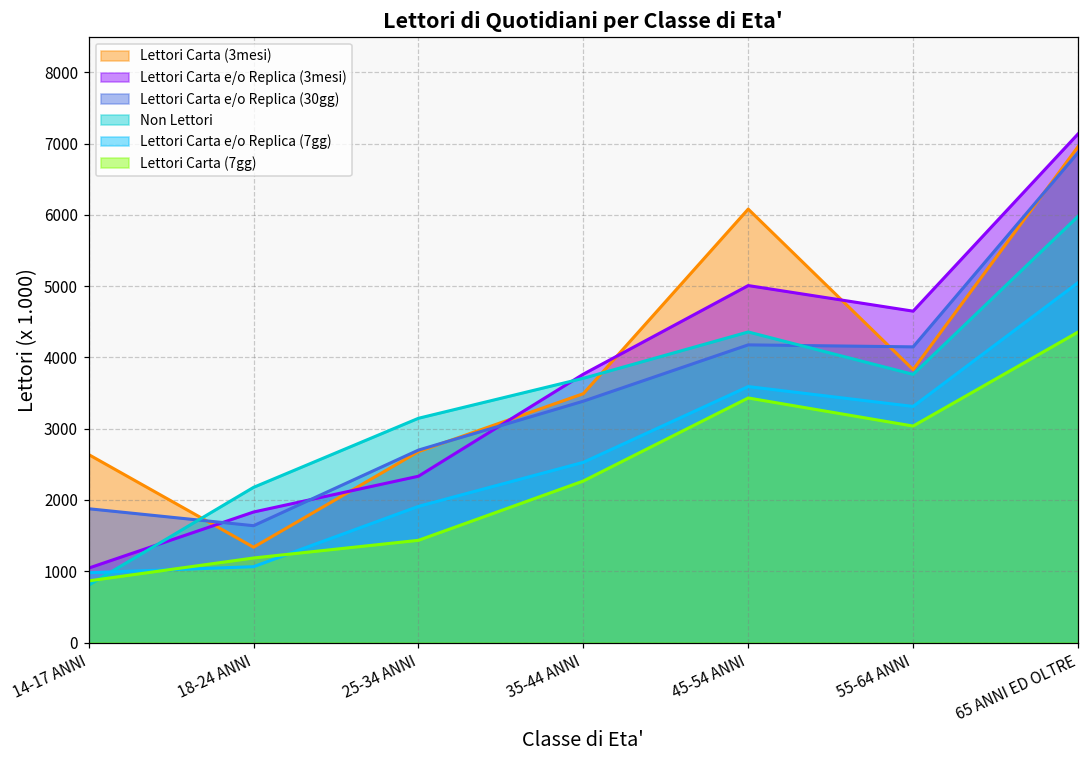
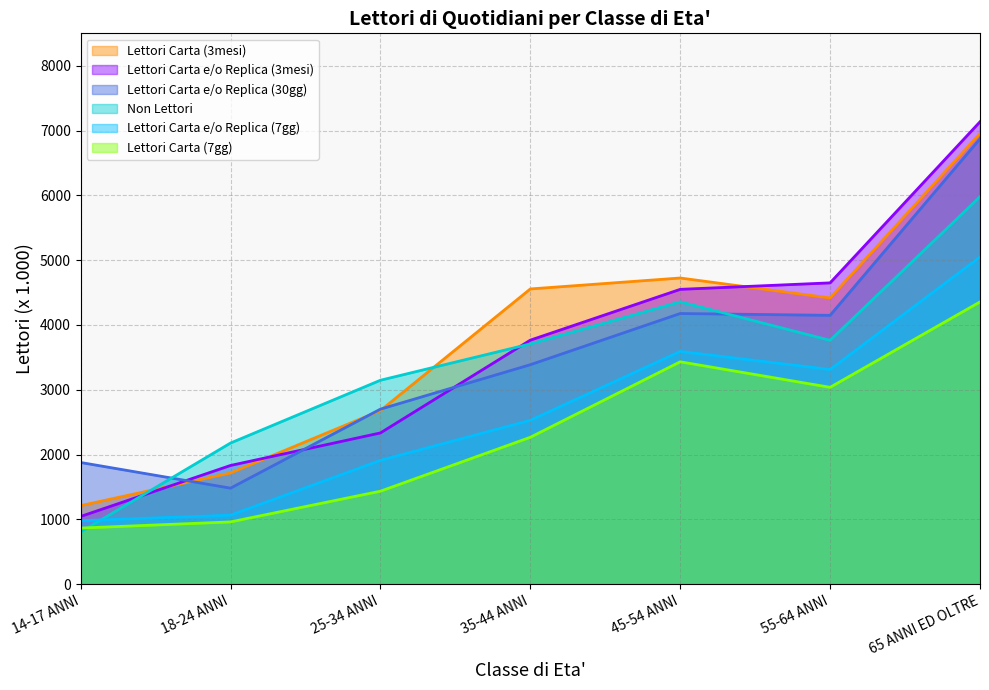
  {
    "Lettori Carta (3mesi)": {
-     "14-17 ANNI": 2600,
-     "18-24 ANNI": 1300,
-     "35-44 ANNI": 3500,
-     "45-54 ANNI": 6100,
-     "55-64 ANNI": 3800,
+     "14-17 ANNI": 1200,
+     "18-24 ANNI": 1700,
+     "35-44 ANNI": 4600,
+     "45-54 ANNI": 4700,
+     "55-64 ANNI": 4400,
      "65 ANNI ED OLTRE": 7000
    },
    "Lettori Carta e/o Replica (3mesi)": {
      "14-17 ANNI": 1000,
      "18-24 ANNI": 1800,
      "25-34 ANNI": 2300,
      "35-44 ANNI": 3800,
-     "45-54 ANNI": 5000,
+     "45-54 ANNI": 4500,
      "55-64 ANNI": 4600,
      "65 ANNI ED OLTRE": 7100
    },
    "Lettori Carta e/o Replica (30gg)": {
      "14-17 ANNI": 1900,
-     "18-24 ANNI": 1600,
+     "18-24 ANNI": 1500,
      "35-44 ANNI": 3400,
      "45-54 ANNI": 4200,
      "55-64 ANNI": 4100,
      "65 ANNI ED OLTRE": 6900
    },
    "Lettori Carta (7gg)": {
      "14-17 ANNI": 900,
-     "18-24 ANNI": 1200,
+     "18-24 ANNI": 1000,
      "25-34 ANNI": 1400,
      "35-44 ANNI": 2300,
      "45-54 ANNI": 3400,
      "55-64 ANNI": 3000,
      "65 ANNI ED OLTRE": 4400
    }
  }
